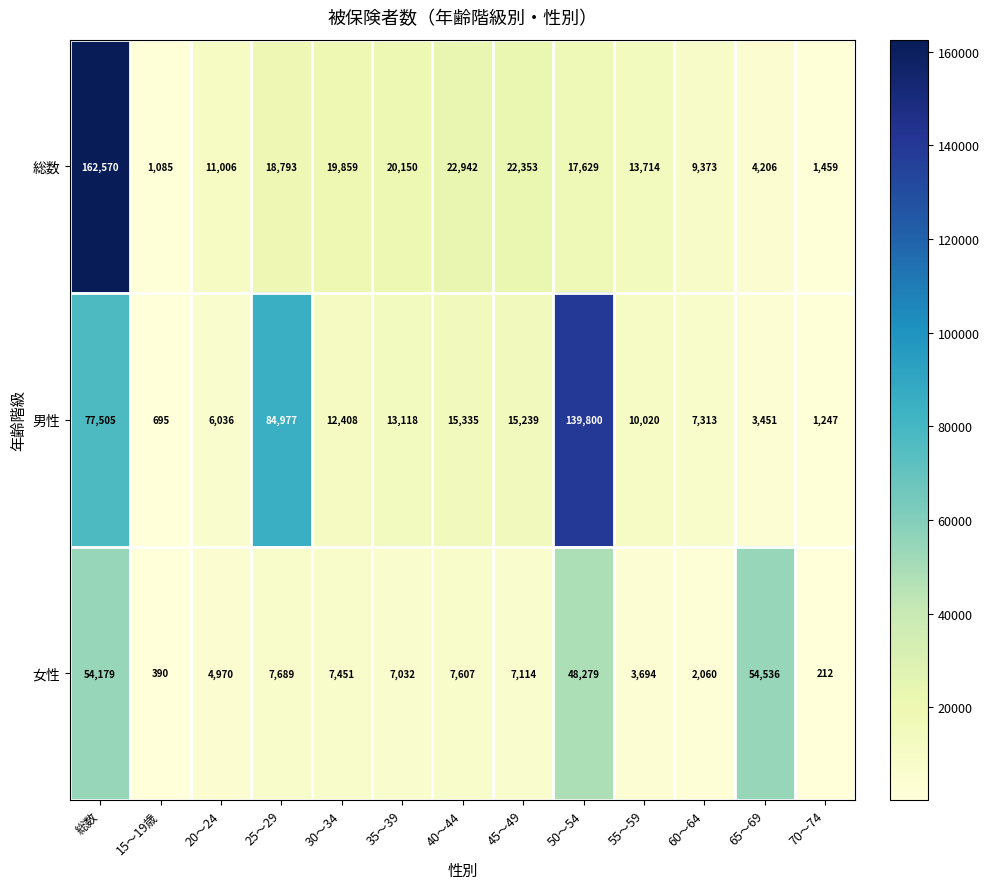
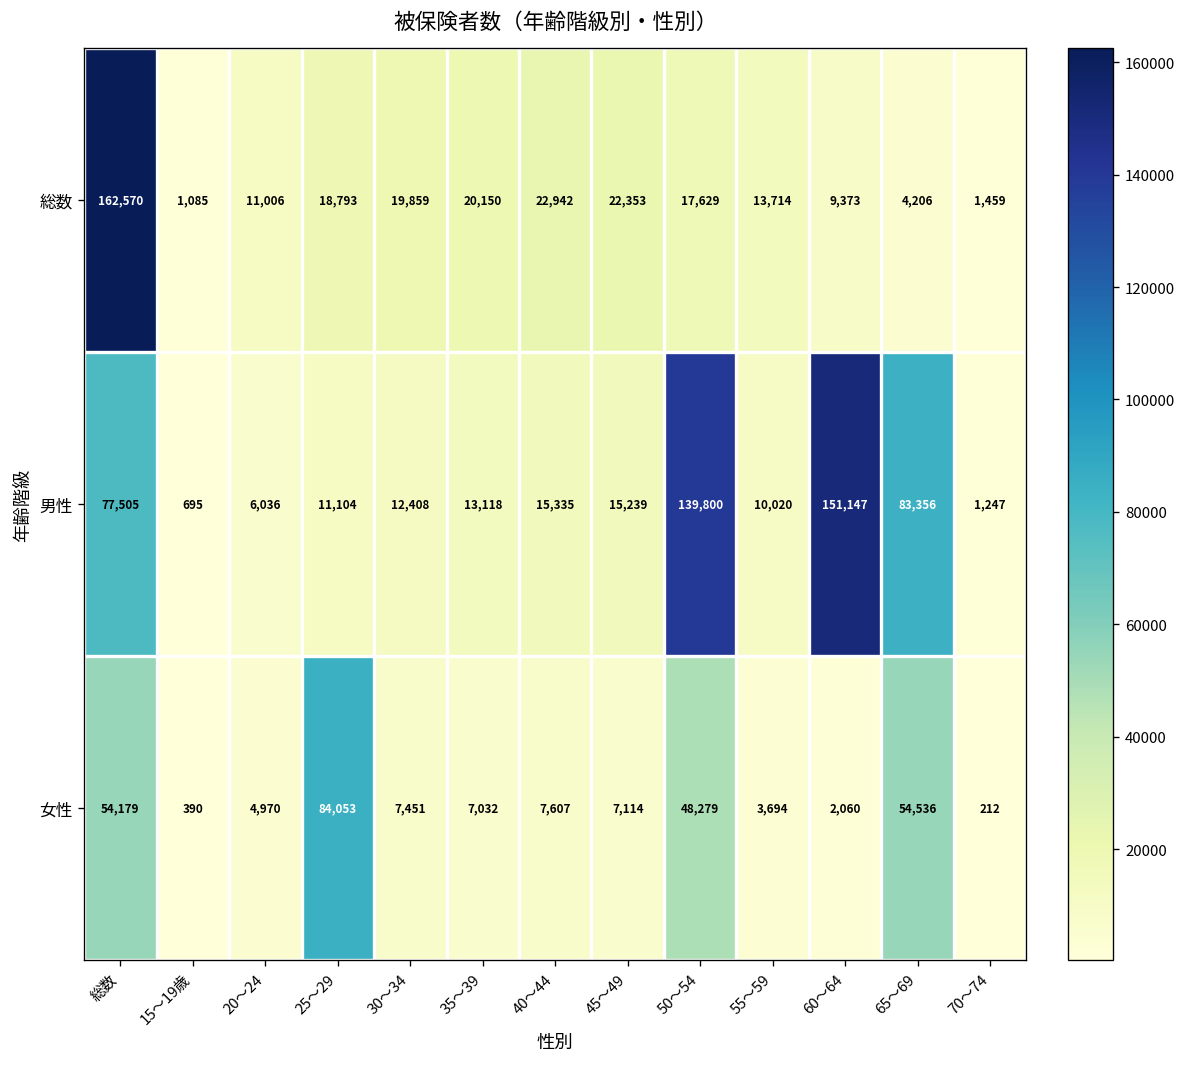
  {
    "総数": {
      "総数": "162,570",
      "15～19歳": "1,085",
      "20～24": "11,006",
      "25～29": "18,793",
      "30～34": "19,859",
      "35～39": "20,150",
      "40～44": "22,942",
      "45～49": "22,353",
      "50～54": "17,629",
      "55～59": "13,714",
      "60～64": "9,373",
      "65～69": "4,206",
      "70～74": "1,459"
    },
    "男性": {
      "総数": "77,505",
      "15～19歳": "695",
      "20～24": "6,036",
-     "25～29": "84,977",
+     "25～29": "11,104",
      "30～34": "12,408",
      "35～39": "13,118",
      "40～44": "15,335",
      "45～49": "15,239",
      "50～54": "139,800",
      "55～59": "10,020",
-     "60～64": "7,313",
-     "65～69": "3,451",
+     "60～64": "151,147",
+     "65～69": "83,356",
      "70～74": "1,247"
    },
    "女性": {
      "総数": "54,179",
      "15～19歳": "390",
      "20～24": "4,970",
-     "25～29": "7,689",
+     "25～29": "84,053",
      "30～34": "7,451",
      "35～39": "7,032",
      "40～44": "7,607",
      "45～49": "7,114",
      "50～54": "48,279",
      "55～59": "3,694",
      "60～64": "2,060",
      "65～69": "54,536",
      "70～74": "212"
    }
  }
